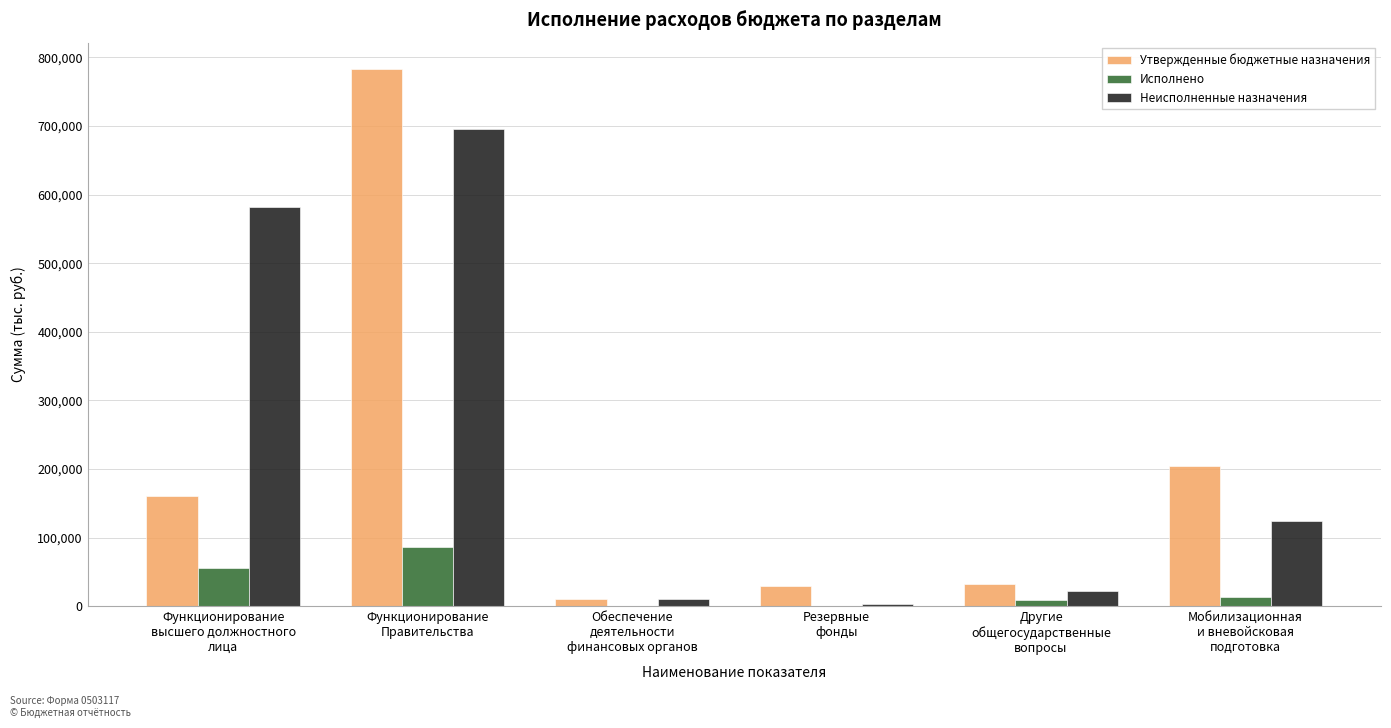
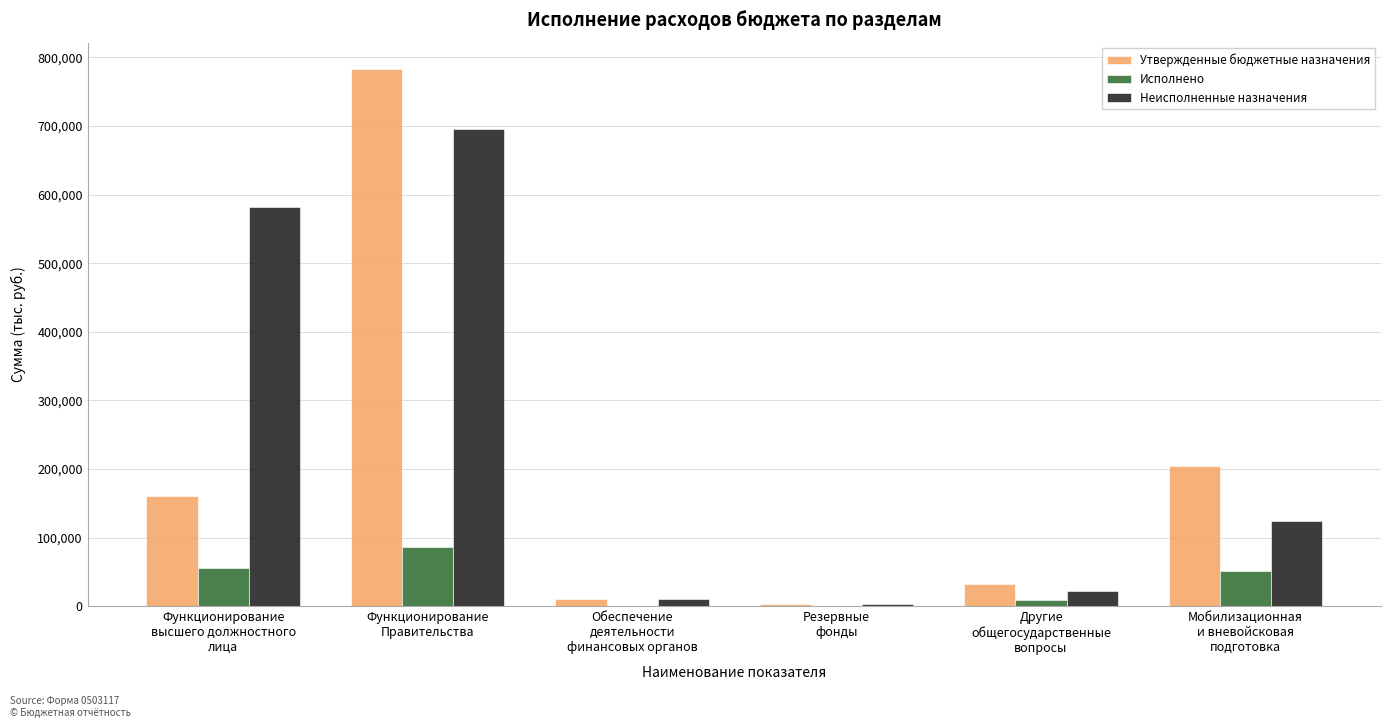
  {
    "Утвержденные бюджетные назначения": {
      "Функционирование высшего должностного лица": "160,000",
      "Функционирование Правительства": "780,000",
      "Обеспечение деятельности финансовых органов": "10,000",
-     "Резервные фонды": "30,000",
+     "Резервные фонды": "0",
      "Другие общегосударственные вопросы": "30,000",
      "Мобилизационная и вневойсковая подготовка": "200,000"
    },
    "Исполнено": {
      "Функционирование высшего должностного лица": "50,000",
      "Функционирование Правительства": "90,000",
      "Обеспечение деятельности финансовых органов": "0",
      "Резервные фонды": "0",
      "Другие общегосударственные вопросы": "10,000",
-     "Мобилизационная и вневойсковая подготовка": "10,000"
+     "Мобилизационная и вневойсковая подготовка": "50,000"
    },
    "Неисполненные назначения": {
      "Функционирование высшего должностного лица": "580,000",
      "Функционирование Правительства": "700,000",
      "Обеспечение деятельности финансовых органов": "10,000",
      "Другие общегосударственные вопросы": "20,000",
      "Мобилизационная и вневойсковая подготовка": "120,000"
    }
  }
